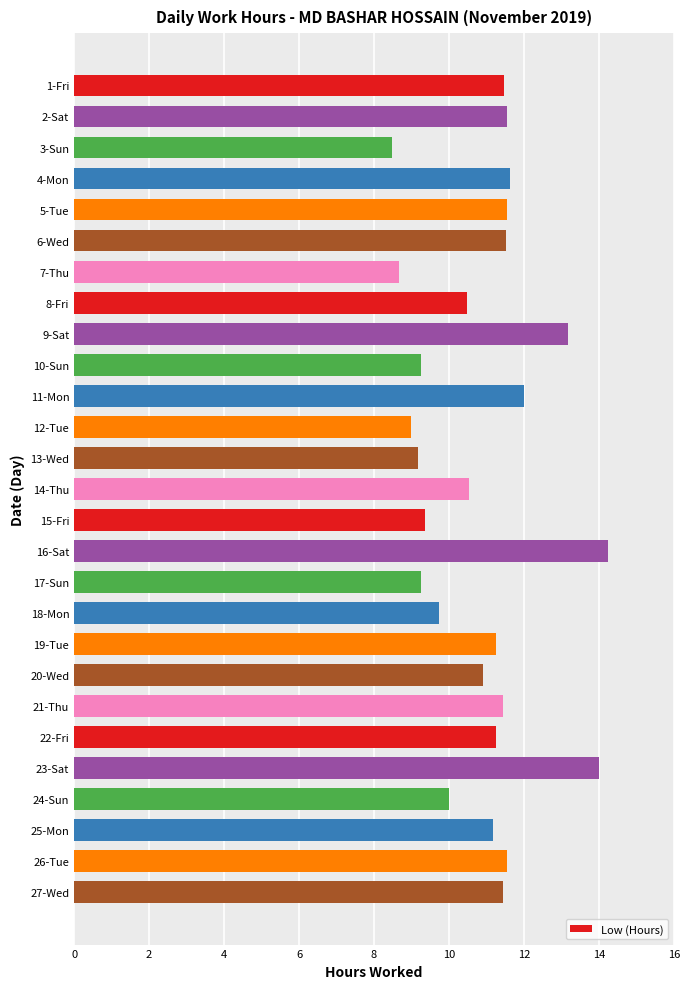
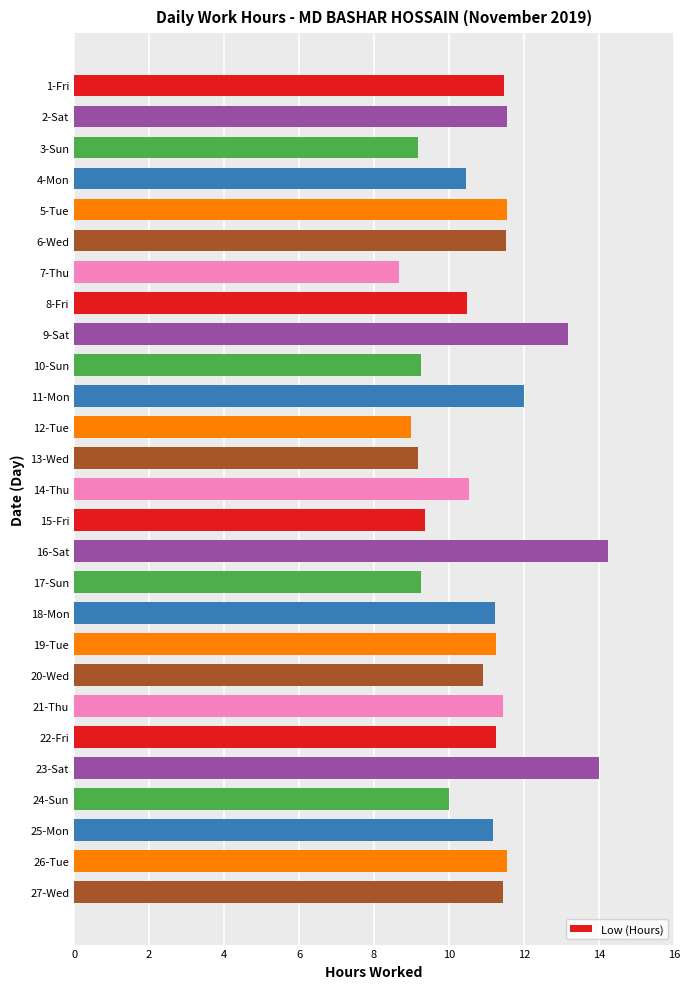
  {
    "1-Fri": 11.5,
    "2-Sat": 11.5,
-   "3-Sun": 8.5,
-   "4-Mon": 11.6,
+   "3-Sun": 9.2,
+   "4-Mon": 10.5,
    "5-Tue": 11.6,
    "6-Wed": 11.5,
    "7-Thu": 8.7,
    "8-Fri": 10.5,
    "9-Sat": 13.2,
    "10-Sun": 9.3,
    "11-Mon": 12.0,
    "12-Tue": 9.0,
    "13-Wed": 9.2,
    "14-Thu": 10.5,
    "15-Fri": 9.4,
    "16-Sat": 14.2,
    "17-Sun": 9.3,
-   "18-Mon": 9.7,
+   "18-Mon": 11.2,
    "19-Tue": 11.3,
    "20-Wed": 10.9,
    "21-Thu": 11.4,
    "22-Fri": 11.3,
    "23-Sat": 14.0,
    "24-Sun": 10.0,
    "25-Mon": 11.2,
    "26-Tue": 11.6,
    "27-Wed": 11.4
  }
